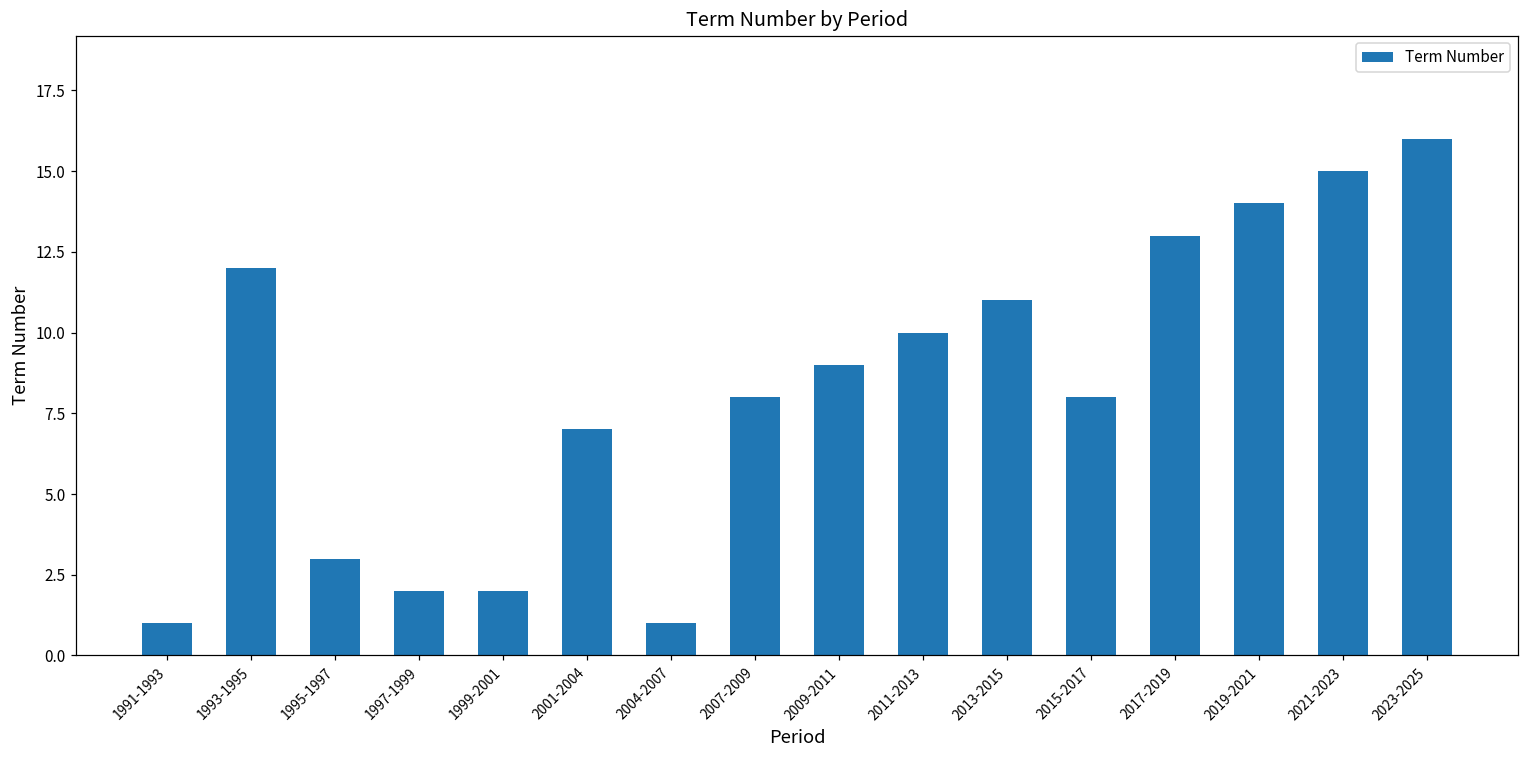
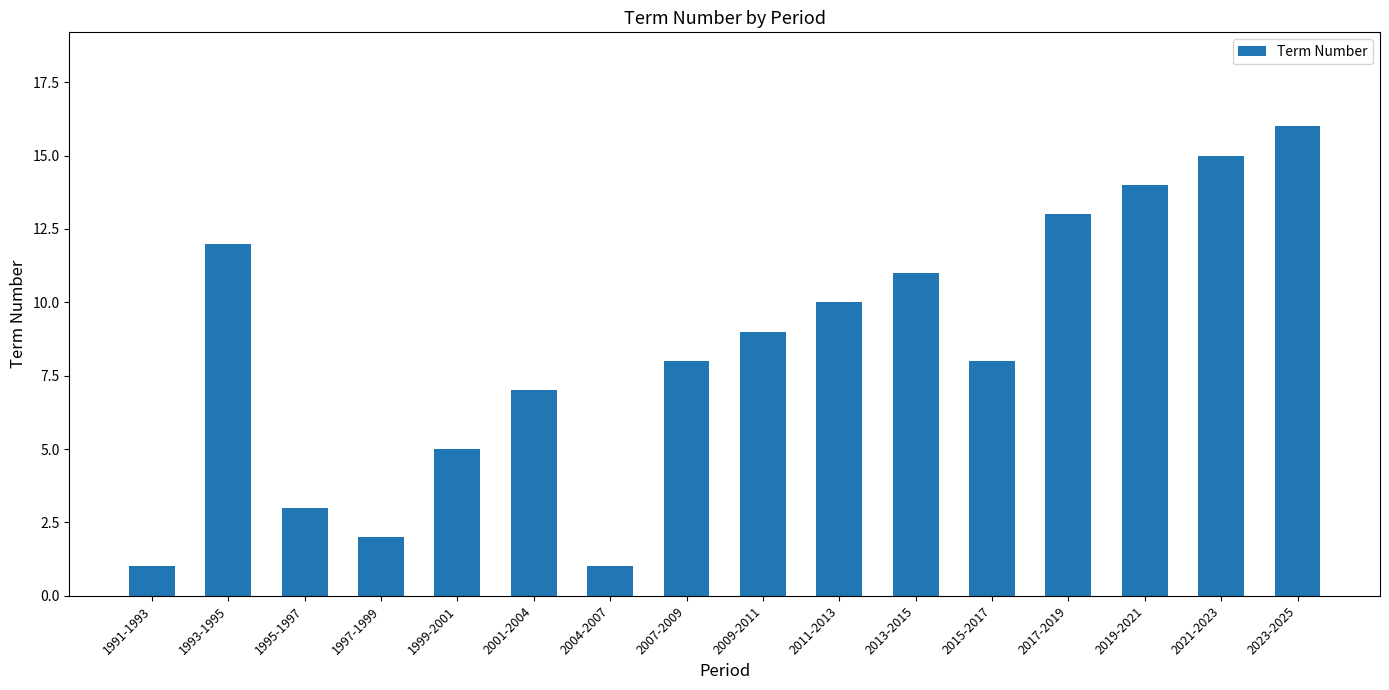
  {
    "1991-1993": 1,
    "1993-1995": 12,
    "1995-1997": 3,
    "1997-1999": 2,
-   "1999-2001": 2,
+   "1999-2001": 5,
    "2001-2004": 7,
    "2004-2007": 1,
    "2007-2009": 8,
    "2009-2011": 9,
    "2011-2013": 10,
    "2013-2015": 11,
    "2015-2017": 8,
    "2017-2019": 13,
    "2019-2021": 14,
    "2021-2023": 15,
    "2023-2025": 16
  }
